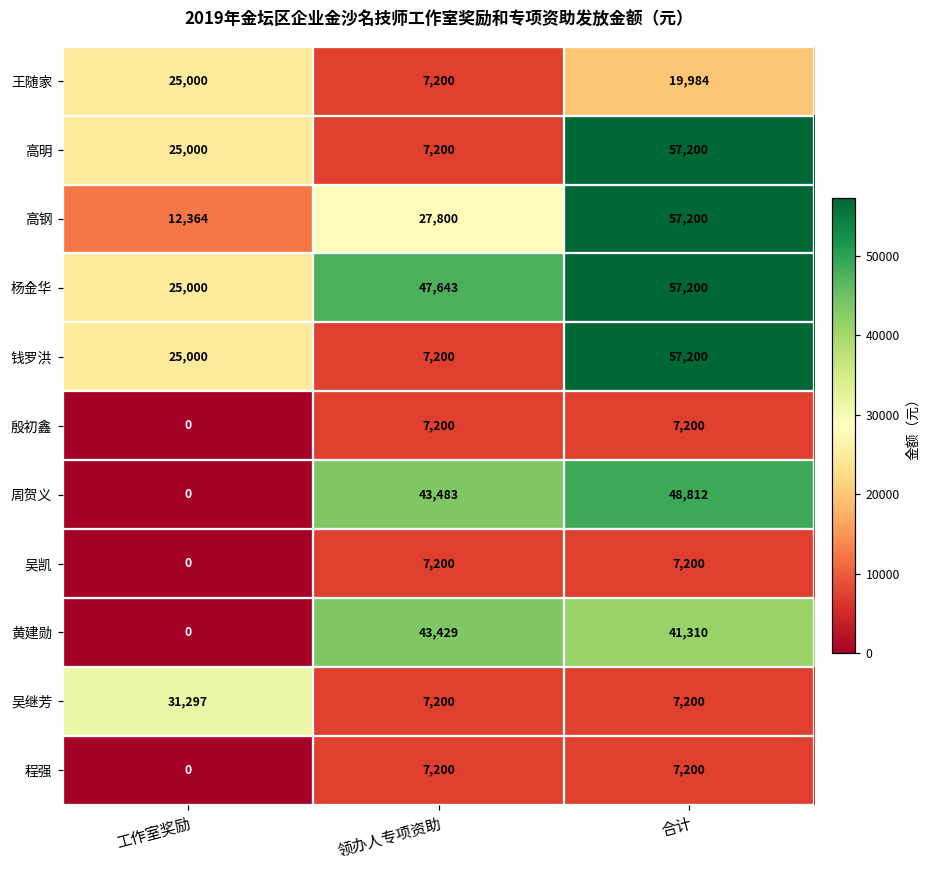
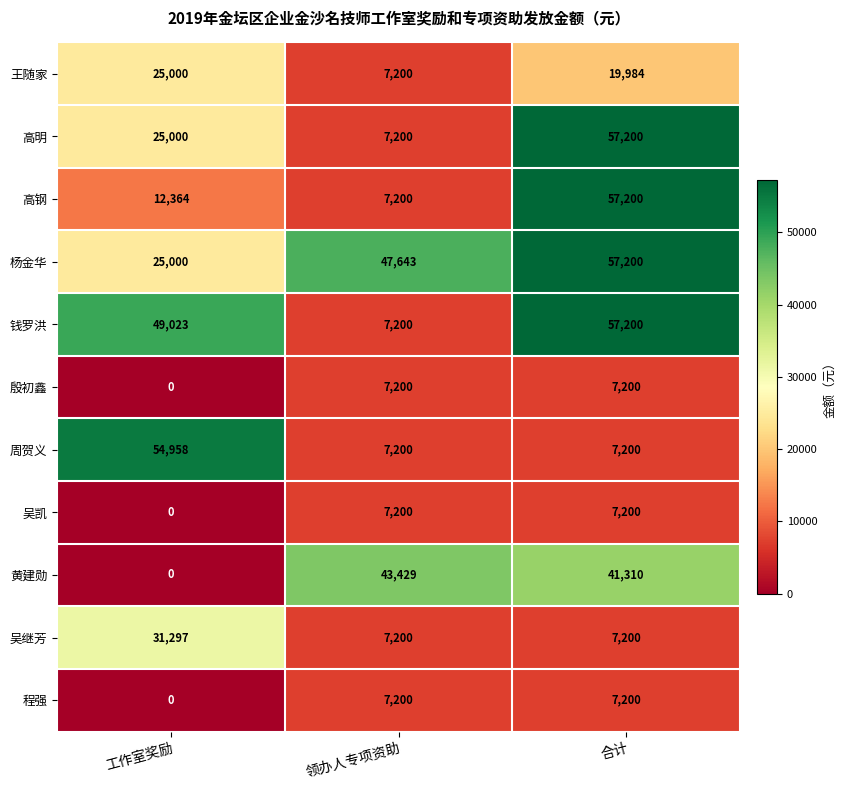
  {
    "王随家": {
      "工作室奖励": "25,000",
      "领办人专项资助": "7,200",
      "合计": "19,984"
    },
    "高明": {
      "工作室奖励": "25,000",
      "领办人专项资助": "7,200",
      "合计": "57,200"
    },
    "高钢": {
      "工作室奖励": "12,364",
-     "领办人专项资助": "27,800",
+     "领办人专项资助": "7,200",
      "合计": "57,200"
    },
    "杨金华": {
      "工作室奖励": "25,000",
      "领办人专项资助": "47,643",
      "合计": "57,200"
    },
    "钱罗洪": {
-     "工作室奖励": "25,000",
+     "工作室奖励": "49,023",
      "领办人专项资助": "7,200",
      "合计": "57,200"
    },
    "殷初鑫": {
      "工作室奖励": "0",
      "领办人专项资助": "7,200",
      "合计": "7,200"
    },
    "周贺义": {
-     "工作室奖励": "0",
-     "领办人专项资助": "43,483",
-     "合计": "48,812"
+     "工作室奖励": "54,958",
+     "领办人专项资助": "7,200",
+     "合计": "7,200"
    },
    "吴凯": {
      "工作室奖励": "0",
      "领办人专项资助": "7,200",
      "合计": "7,200"
    },
    "黄建勋": {
      "工作室奖励": "0",
      "领办人专项资助": "43,429",
      "合计": "41,310"
    },
    "吴继芳": {
      "工作室奖励": "31,297",
      "领办人专项资助": "7,200",
      "合计": "7,200"
    },
    "程强": {
      "工作室奖励": "0",
      "领办人专项资助": "7,200",
      "合计": "7,200"
    }
  }
